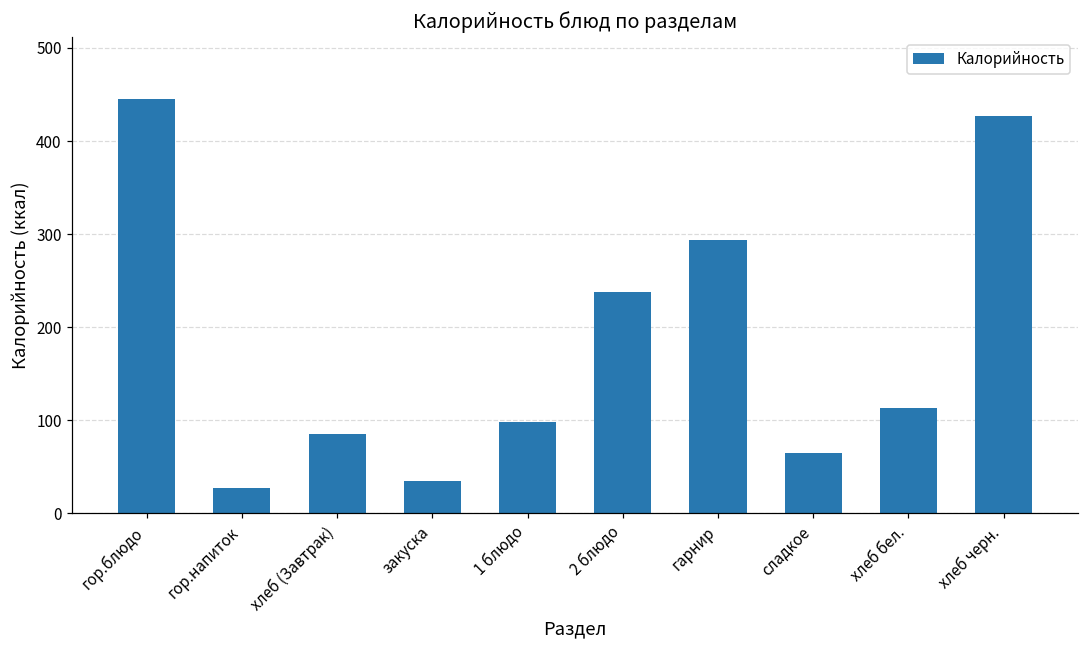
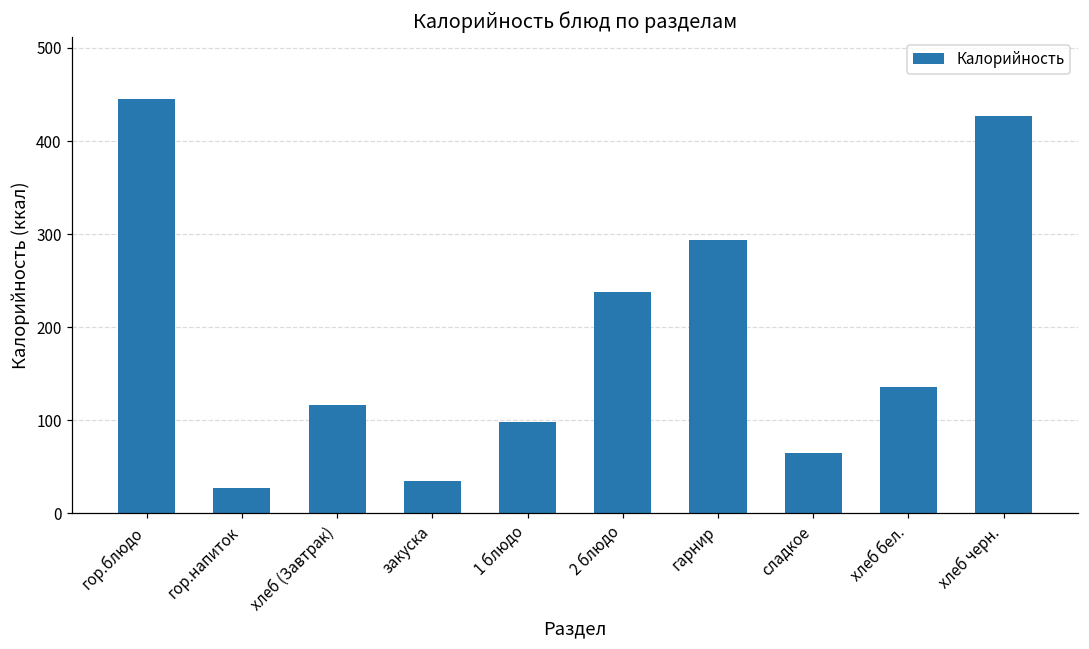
  {
    "гор.блюдо": 450,
    "гор.напиток": 30,
-   "хлеб (Завтрак)": 90,
+   "хлеб (Завтрак)": 120,
    "закуска": 40,
    "1 блюдо": 100,
    "2 блюдо": 240,
    "гарнир": 290,
    "сладкое": 70,
-   "хлеб бел.": 110,
+   "хлеб бел.": 140,
    "хлеб черн.": 430
  }
